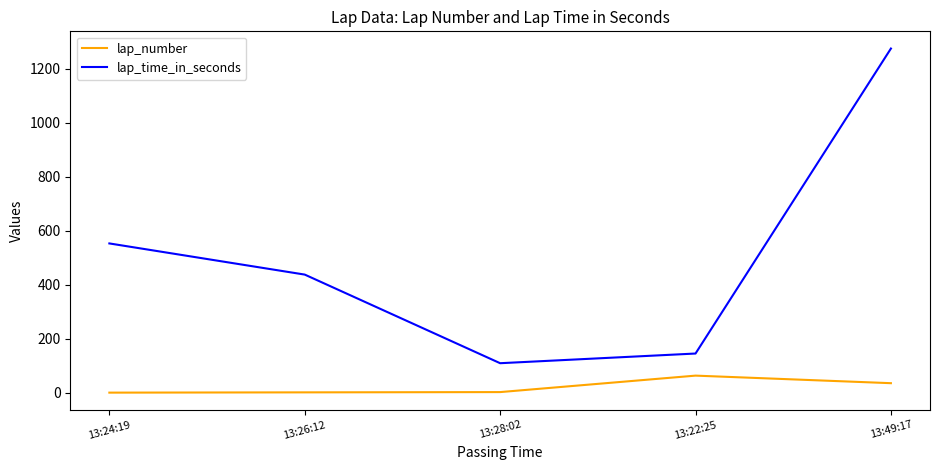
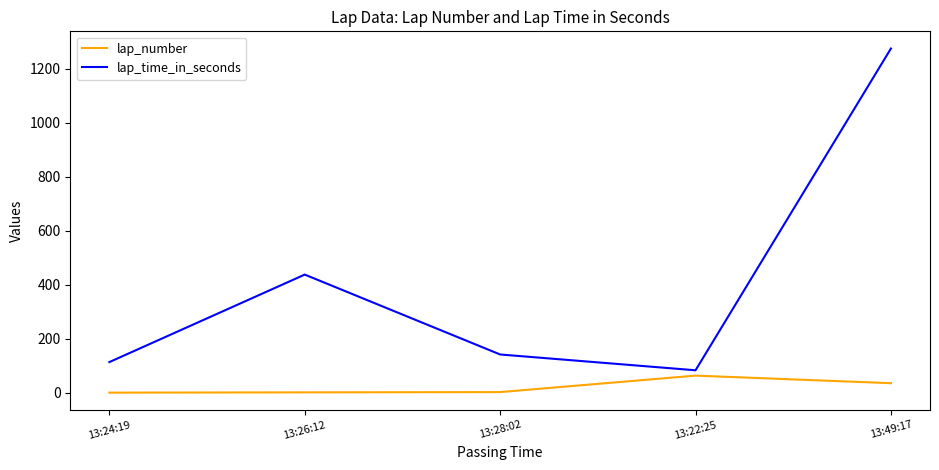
  {
    "lap_number": {
      "13:24:19": 0,
      "13:26:12": 0,
      "13:28:02": 0,
      "13:22:25": 60,
      "13:49:17": 40
    },
    "lap_time_in_seconds": {
-     "13:24:19": 550,
+     "13:24:19": 110,
      "13:26:12": 440,
-     "13:28:02": 110,
-     "13:22:25": 150,
+     "13:28:02": 140,
+     "13:22:25": 80,
      "13:49:17": 1280
    }
  }
